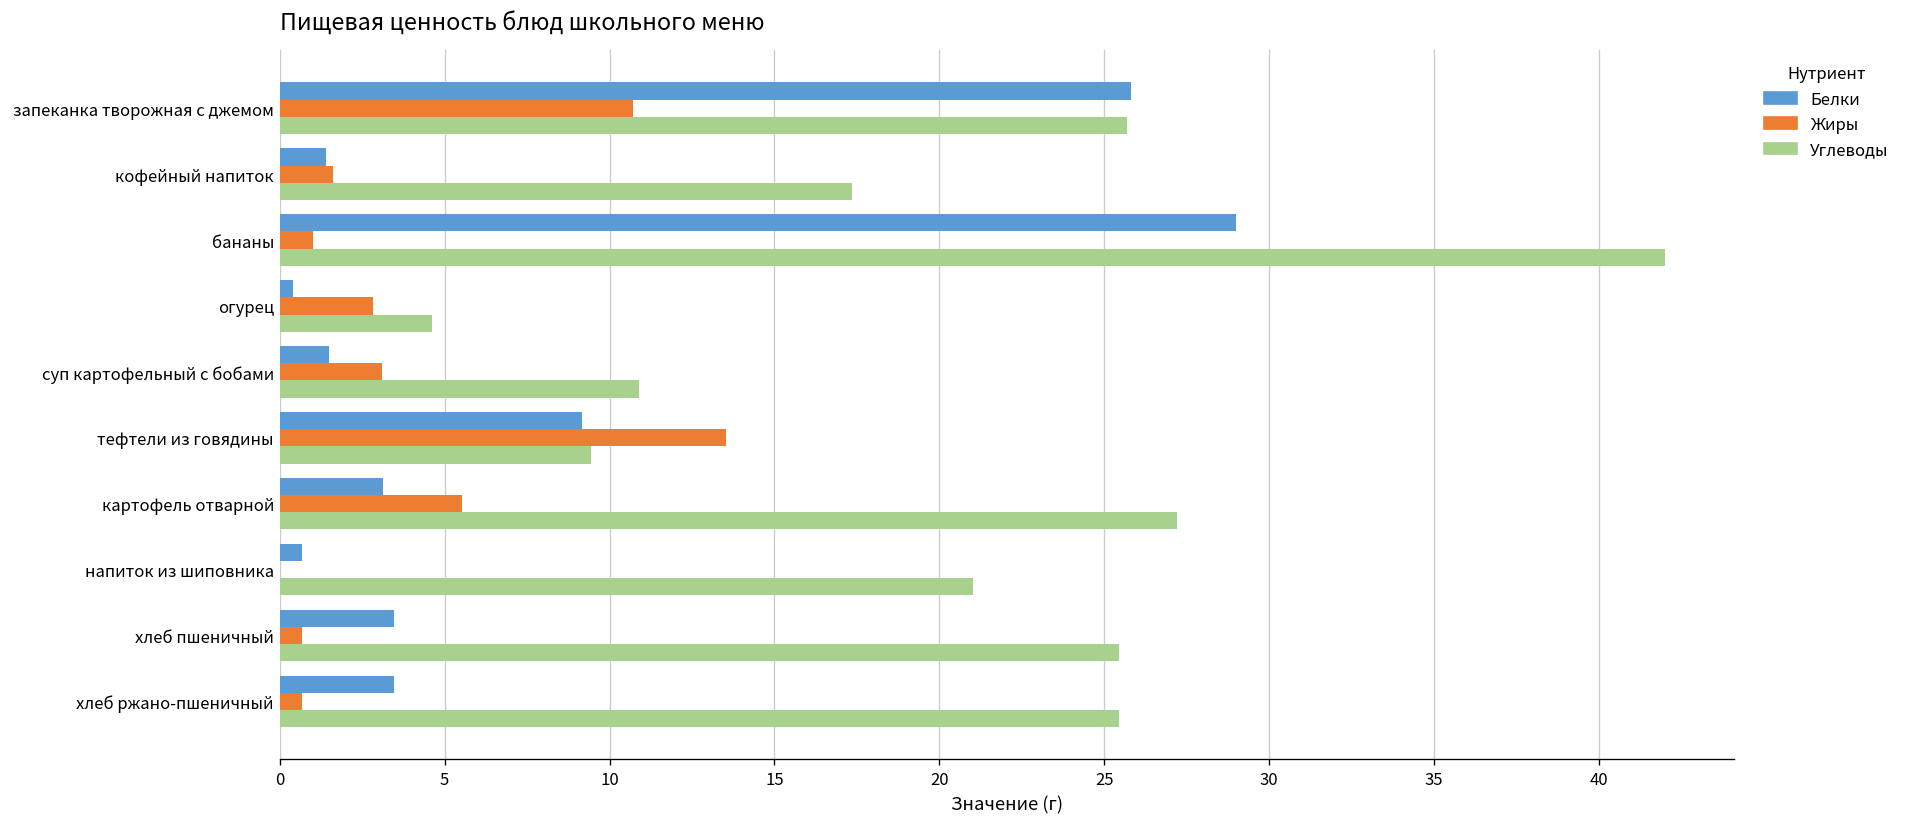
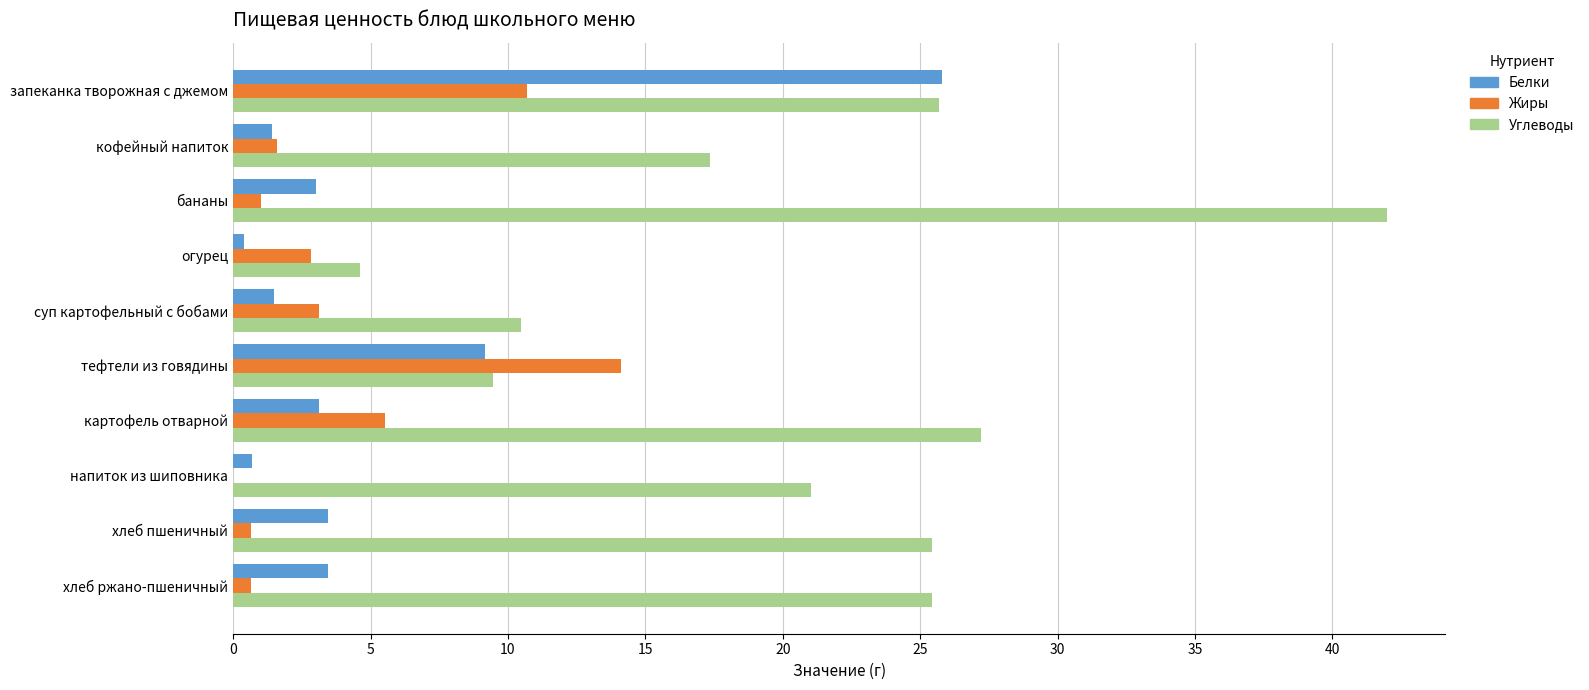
  {
    "Белки": {
      "запеканка творожная с джемом": 25.8,
      "кофейный напиток": 1.4,
-     "бананы": 29,
+     "бананы": 3,
      "огурец": 0.4,
      "суп картофельный с бобами": 1.5,
      "тефтели из говядины": 9.2,
      "картофель отварной": 3.1,
      "напиток из шиповника": 0.7,
      "хлеб пшеничный": 3.5,
      "хлеб ржано-пшеничный": 3.5
    },
    "Жиры": {
      "запеканка творожная с джемом": 10.7,
      "кофейный напиток": 1.6,
      "бананы": 1.0,
      "огурец": 2.8,
      "суп картофельный с бобами": 3.1,
-     "тефтели из говядины": 13.5,
+     "тефтели из говядины": 14.1,
      "картофель отварной": 5.5,
      "напиток из шиповника": 0.0,
      "хлеб пшеничный": 0.7,
      "хлеб ржано-пшеничный": 0.7
    },
    "Углеводы": {
      "запеканка творожная с джемом": 25.7,
      "кофейный напиток": 17.4,
      "бананы": 42.0,
      "огурец": 4.6,
-     "суп картофельный с бобами": 10.9,
+     "суп картофельный с бобами": 10.5,
      "тефтели из говядины": 9.4,
      "картофель отварной": 27.2,
      "напиток из шиповника": 21.0,
      "хлеб пшеничный": 25.4,
      "хлеб ржано-пшеничный": 25.4
    }
  }
